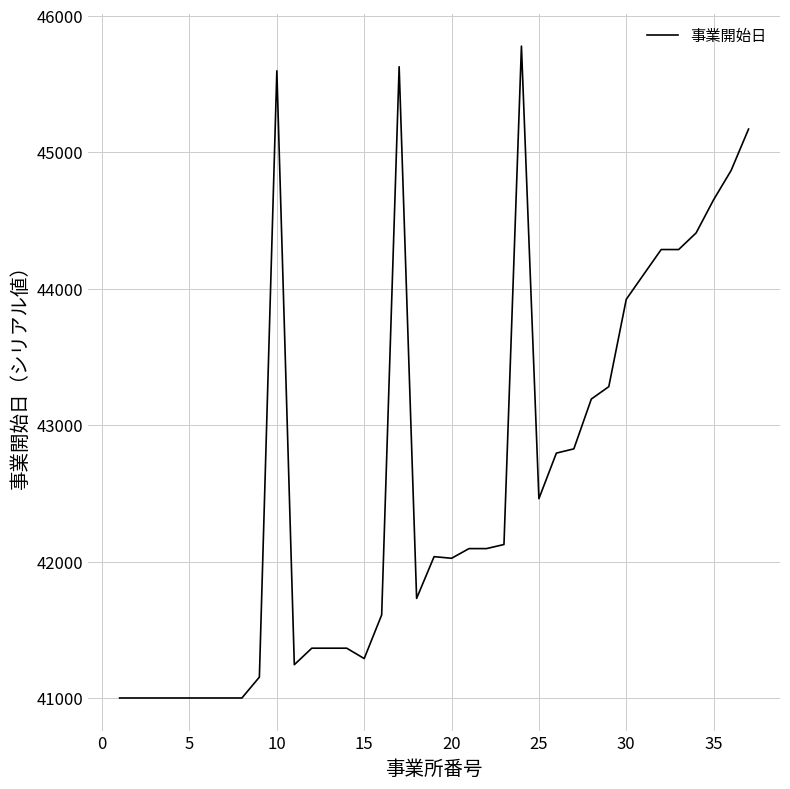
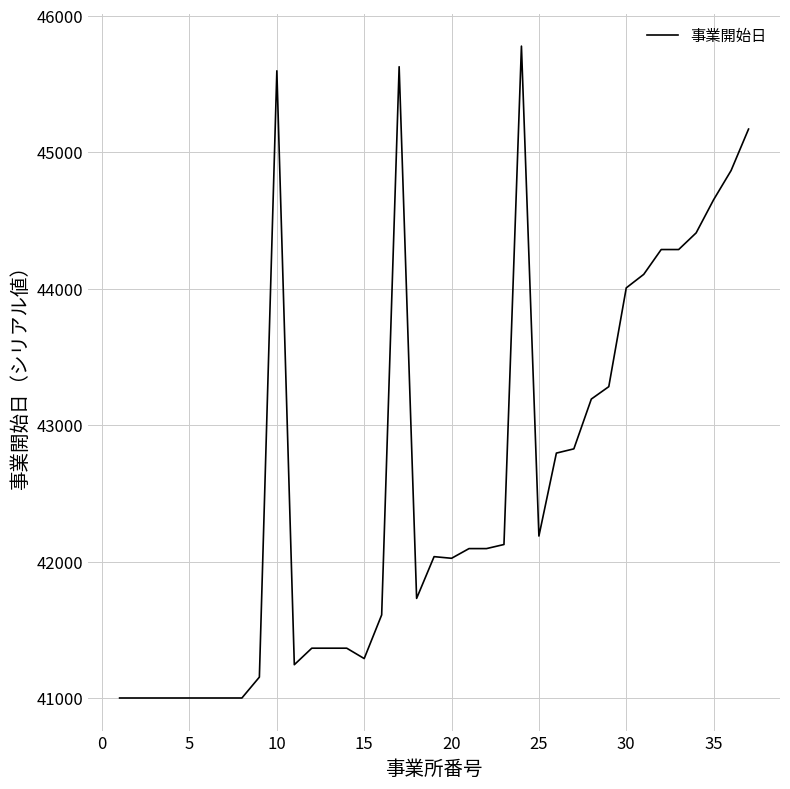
  {
    "5": 41000,
    "10": 45600,
    "15": 41290,
    "20": 42020,
-   "25": 42460,
-   "30": 43920,
+   "25": 42190,
+   "30": 44010,
    "35": 44650
  }
